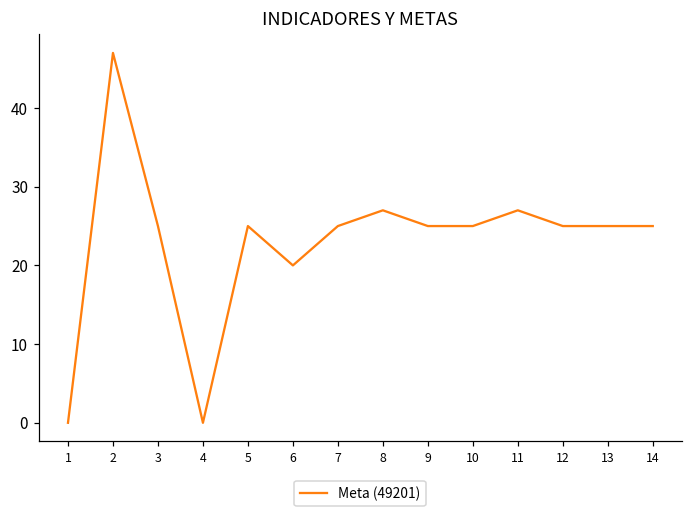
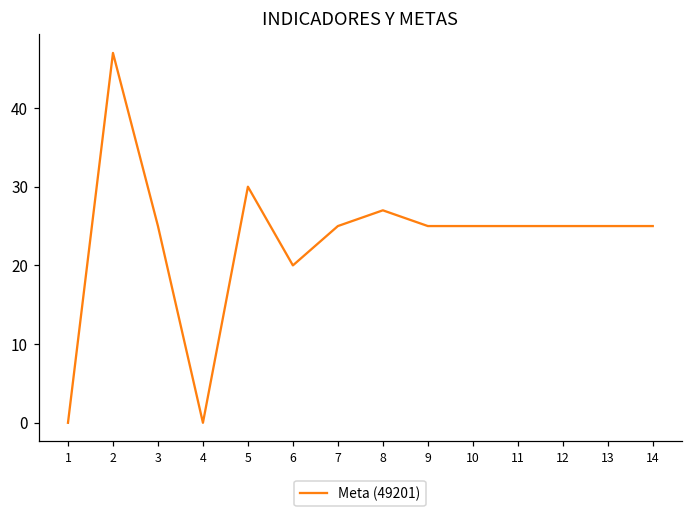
  {
    "1": 0,
    "2": 47,
    "3": 25,
    "4": 0,
-   "5": 25,
+   "5": 30,
    "6": 20,
    "7": 25,
    "8": 27,
    "9": 25,
    "10": 25,
-   "11": 27,
+   "11": 25,
    "12": 25,
    "13": 25,
    "14": 25
  }
